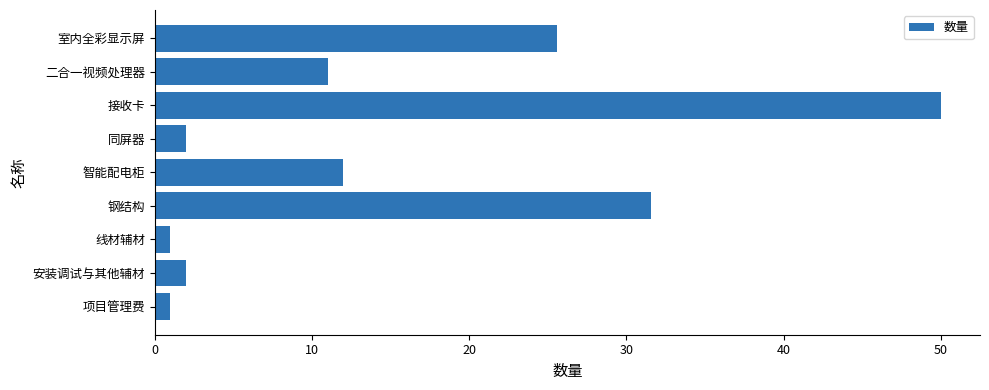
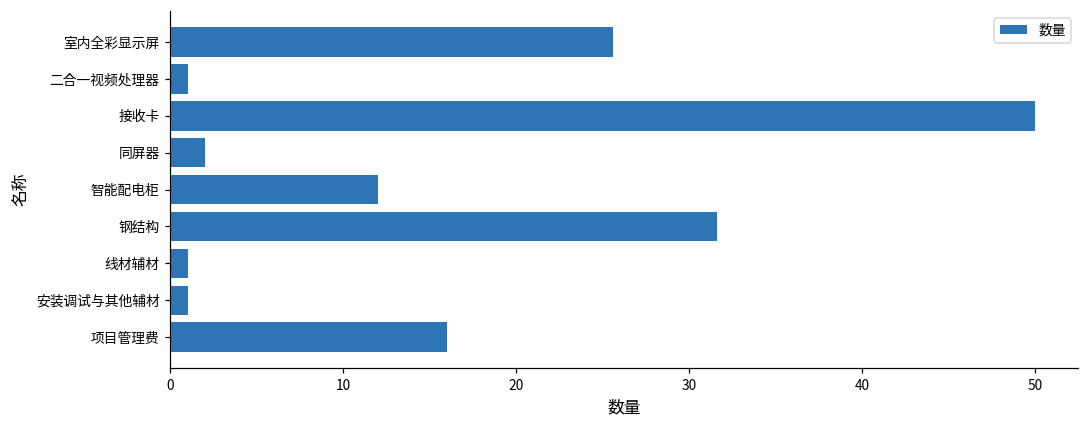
  {
    "室内全彩显示屏": 25.6,
-   "二合一视频处理器": 11,
+   "二合一视频处理器": 1,
    "接收卡": 50,
    "同屏器": 2,
    "智能配电柜": 12,
    "钢结构": 31.6,
    "线材辅材": 1,
-   "安装调试与其他辅材": 2,
-   "项目管理费": 1
+   "安装调试与其他辅材": 1,
+   "项目管理费": 16
  }
